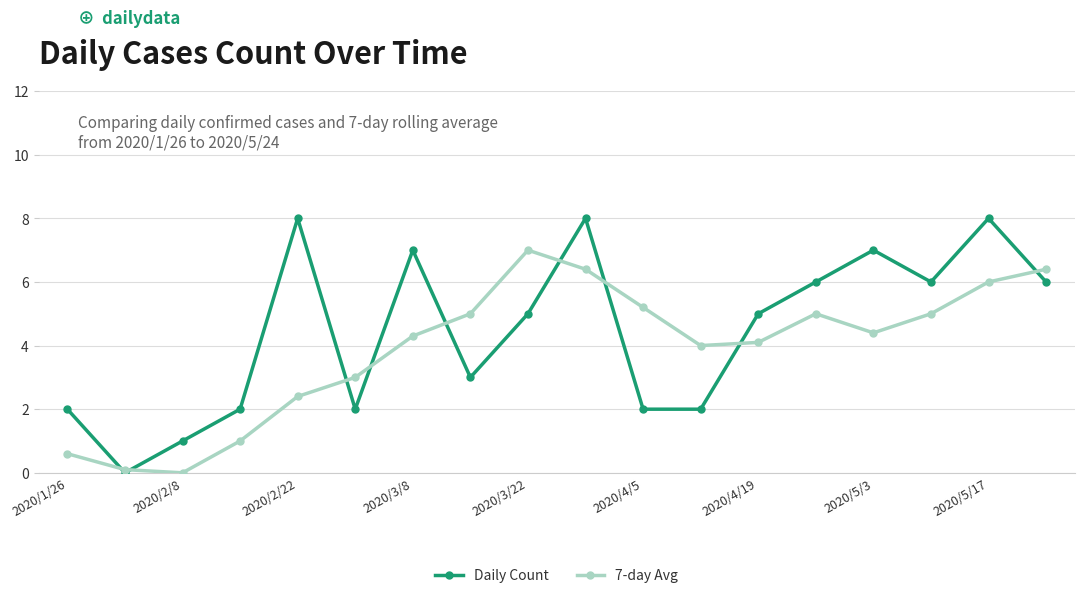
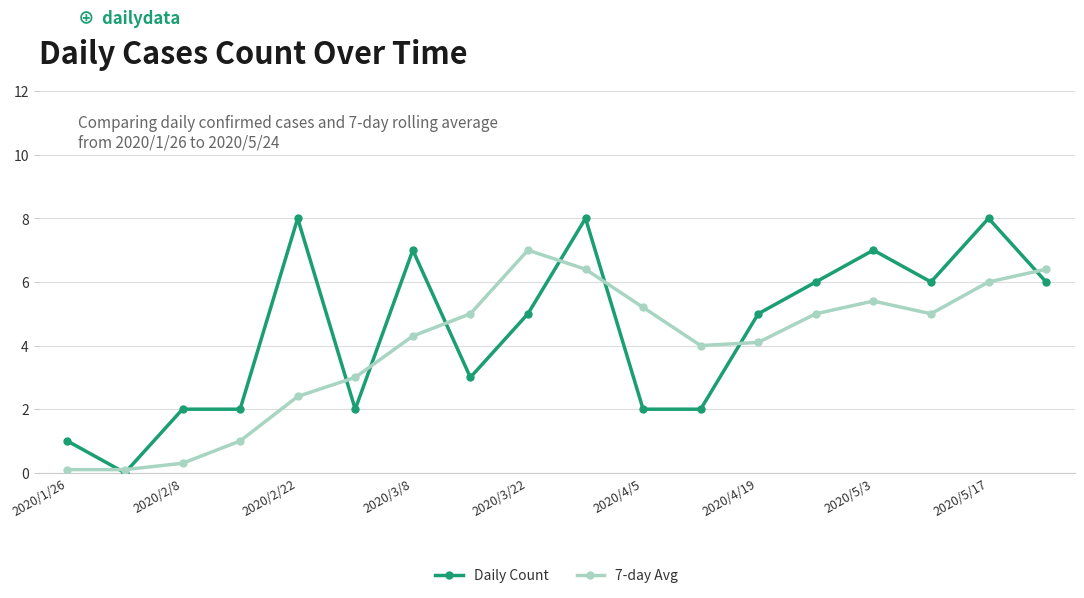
  {
    "Daily Count": {
-     "2020/1/26": 2,
-     "2020/2/8": 1,
+     "2020/1/26": 1,
+     "2020/2/8": 2,
      "2020/2/22": 8,
      "2020/3/8": 7,
      "2020/3/22": 5,
      "2020/4/5": 2,
      "2020/4/19": 5,
      "2020/5/3": 7,
      "2020/5/17": 8
    },
    "7-day Avg": {
-     "2020/1/26": 0.6,
-     "2020/2/8": 0.0,
+     "2020/1/26": 0.1,
+     "2020/2/8": 0.3,
      "2020/2/22": 2.4,
      "2020/3/8": 4.3,
      "2020/3/22": 7.0,
      "2020/4/5": 5.2,
      "2020/4/19": 4.1,
-     "2020/5/3": 4.4,
+     "2020/5/3": 5.4,
      "2020/5/17": 6.0
    }
  }
